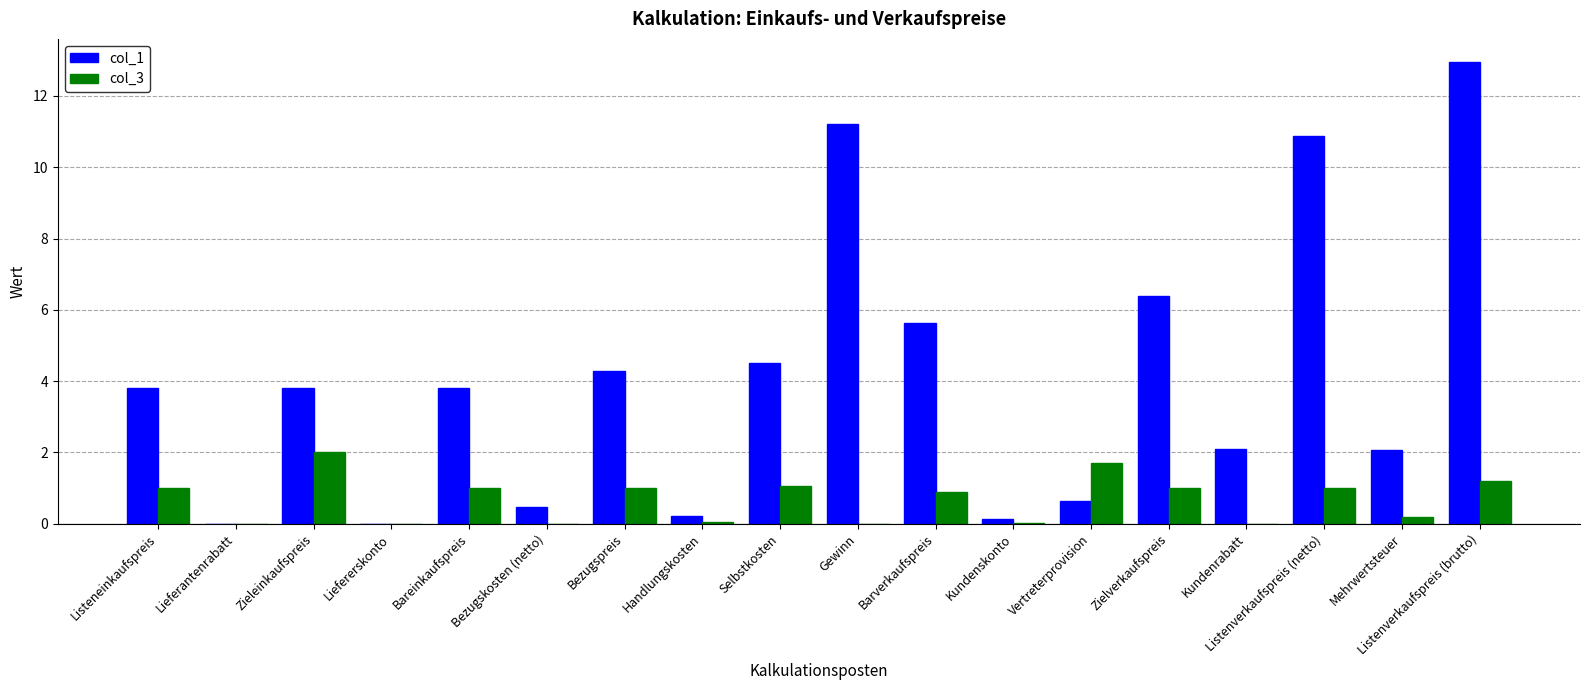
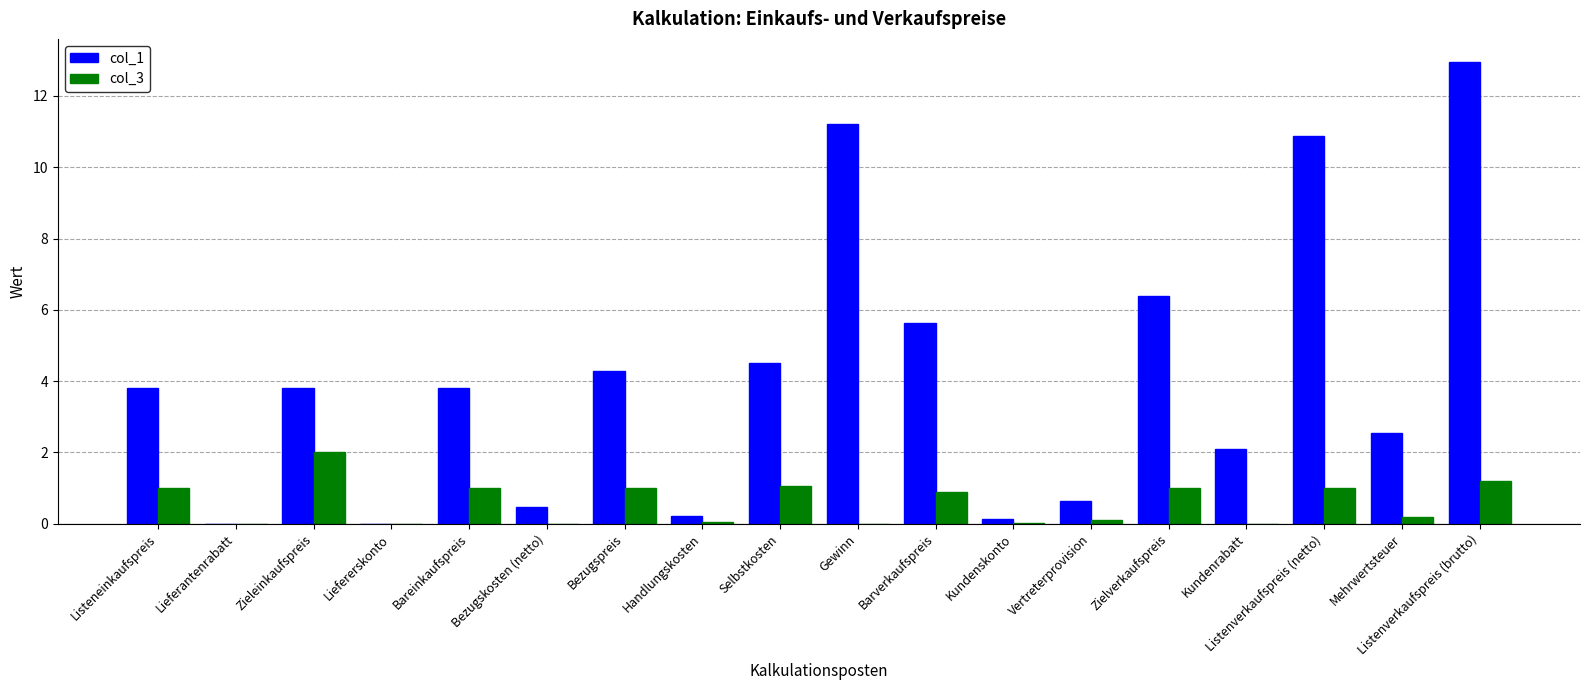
  {
    "col_1": {
      "Listeneinkaufspreis": 3.8,
      "Lieferantenrabatt": 0.0,
      "Zieleinkaufspreis": 3.8,
      "Liefererskonto": 0.0,
      "Bareinkaufspreis": 3.8,
      "Bezugskosten (netto)": 0.5,
      "Bezugspreis": 4.3,
      "Handlungskosten": 0.2,
      "Selbstkosten": 4.5,
      "Gewinn": 11.2,
      "Barverkaufspreis": 5.6,
      "Kundenskonto": 0.1,
      "Vertreterprovision": 0.6,
      "Zielverkaufspreis": 6.4,
      "Kundenrabatt": 2.1,
      "Listenverkaufspreis (netto)": 10.9,
-     "Mehrwertsteuer": 2.1,
+     "Mehrwertsteuer": 2.5,
      "Listenverkaufspreis (brutto)": 13.0
    },
    "col_3": {
      "Listeneinkaufspreis": 1.0,
      "Lieferantenrabatt": 0.0,
      "Zieleinkaufspreis": 2.0,
      "Liefererskonto": 0.0,
      "Bareinkaufspreis": 1.0,
      "Bezugskosten (netto)": 0.0,
      "Bezugspreis": 1.0,
      "Selbstkosten": 1.1,
      "Gewinn": 0.0,
      "Barverkaufspreis": 0.9,
-     "Vertreterprovision": 1.7,
+     "Vertreterprovision": 0.1,
      "Zielverkaufspreis": 1.0,
      "Kundenrabatt": 0.0,
      "Listenverkaufspreis (netto)": 1.0,
      "Mehrwertsteuer": 0.2,
      "Listenverkaufspreis (brutto)": 1.2
    }
  }
